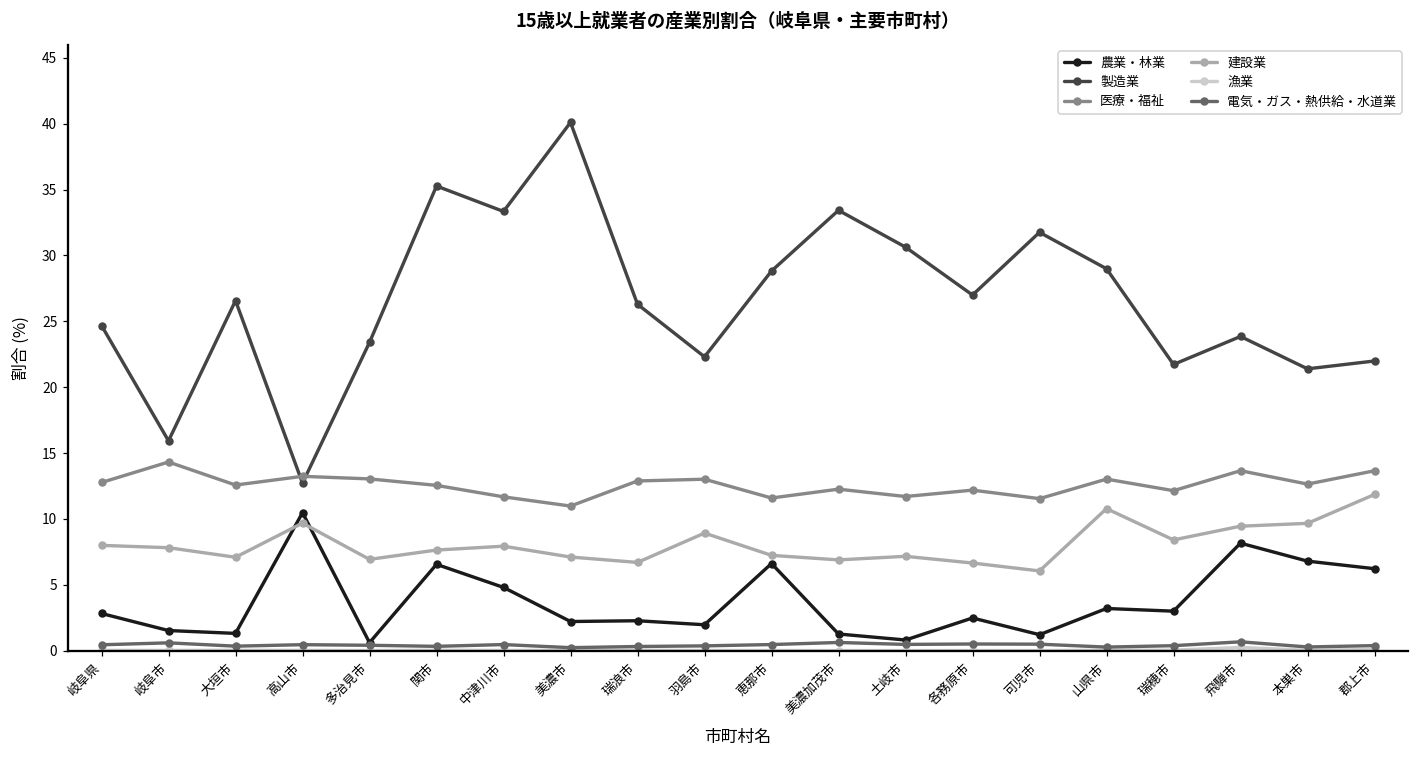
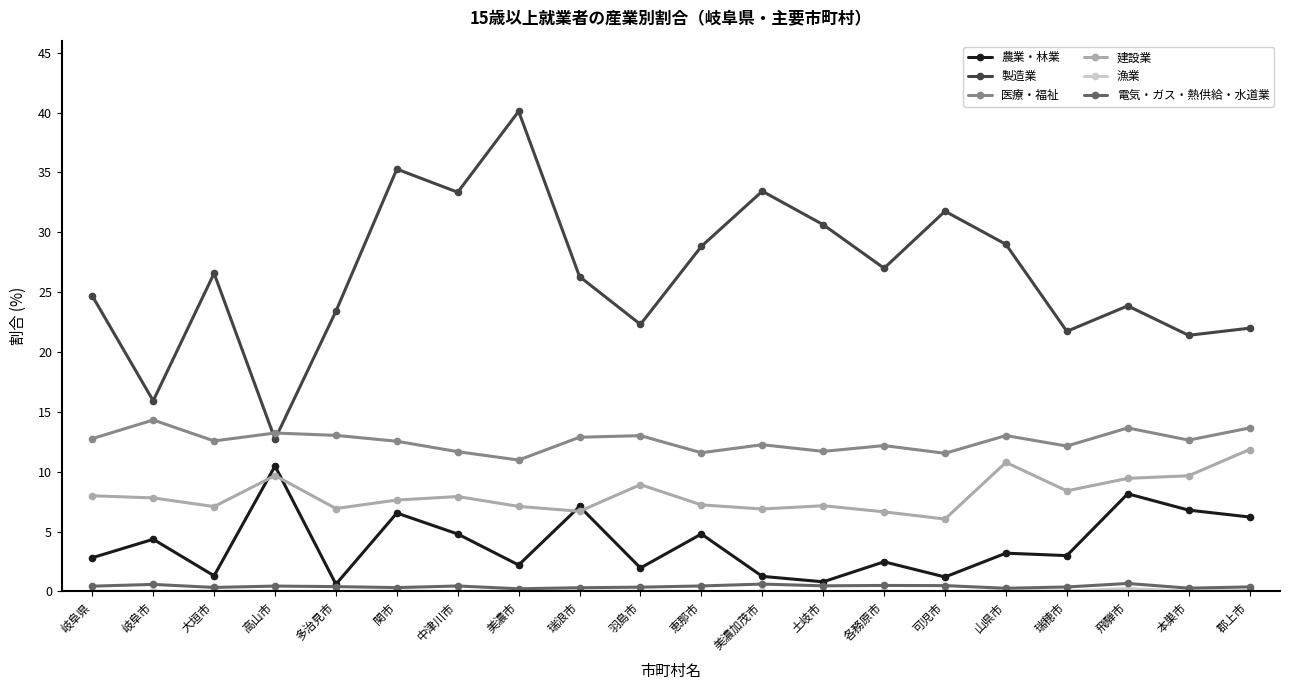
  {
    "農業・林業": {
      "岐阜県": 2.8,
-     "岐阜市": 1.5,
+     "岐阜市": 4.4,
      "大垣市": 1.3,
      "高山市": 10.5,
      "関市": 6.5,
      "中津川市": 4.8,
      "美濃市": 2.2,
-     "瑞浪市": 2.3,
+     "瑞浪市": 7.1,
      "羽島市": 2.0,
-     "恵那市": 6.6,
+     "恵那市": 4.8,
      "美濃加茂市": 1.3,
      "土岐市": 0.8,
      "各務原市": 2.5,
      "可児市": 1.2,
      "山県市": 3.2,
      "瑞穂市": 3.0,
      "飛騨市": 8.2,
      "本巣市": 6.8,
      "郡上市": 6.2
    }
  }
